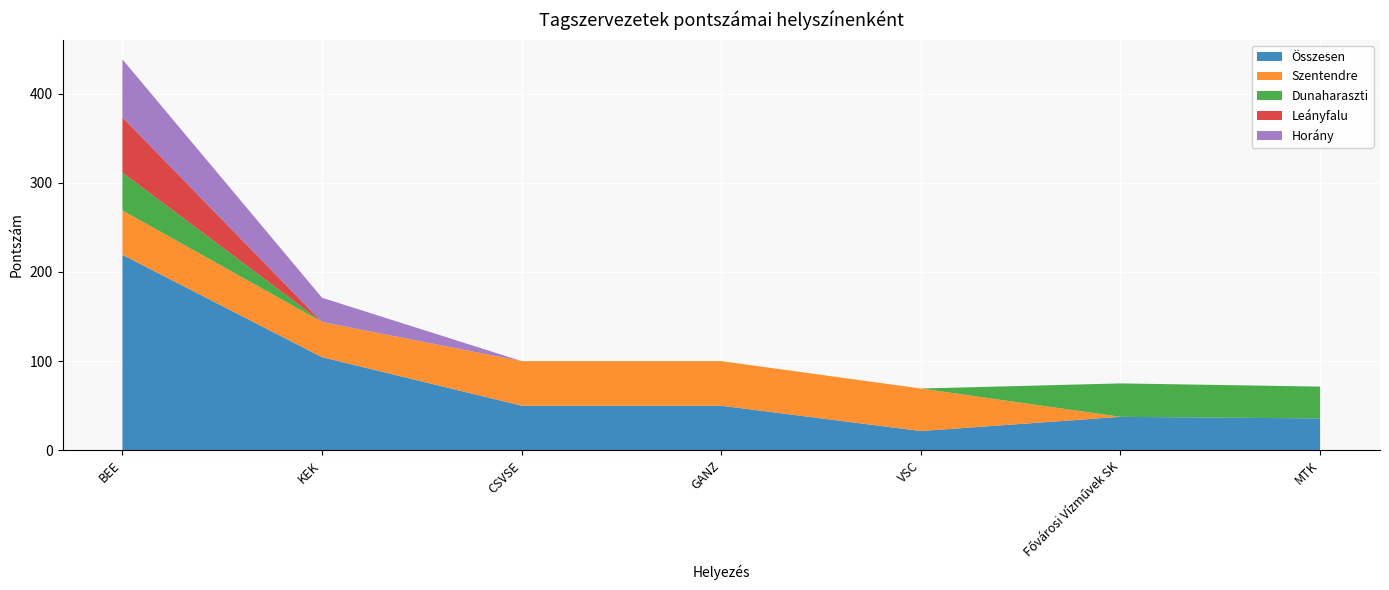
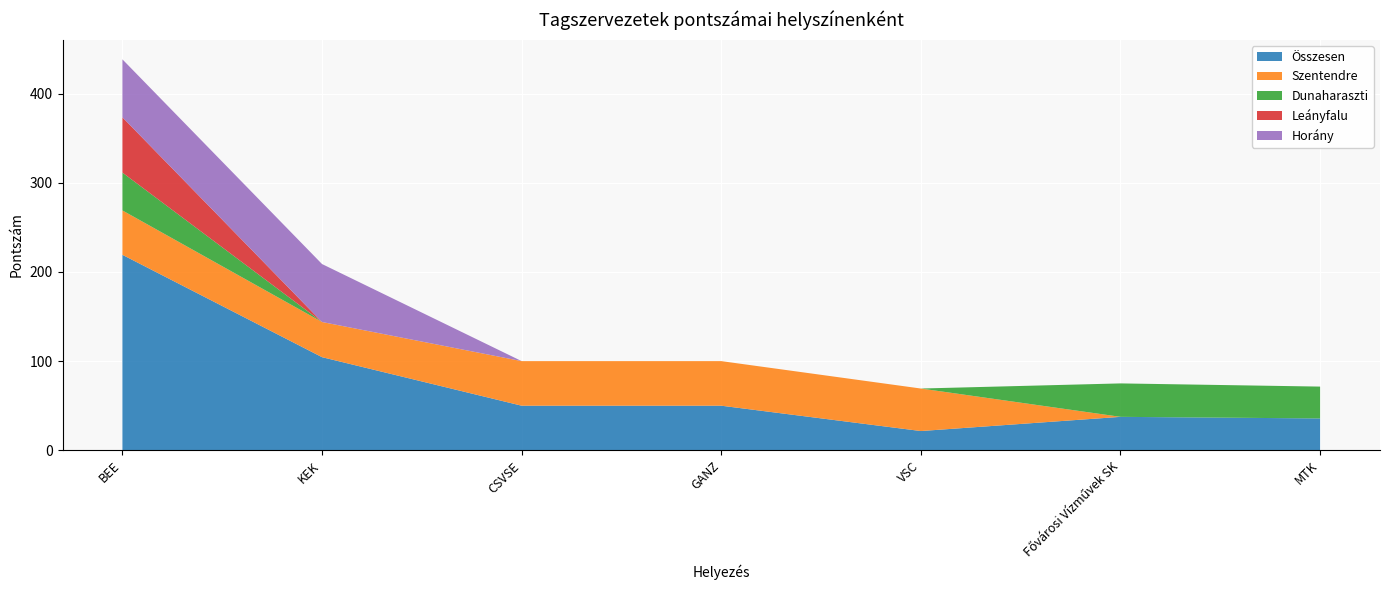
  {
    "Összesen": {
      "BEE": 220,
      "KEK": 100,
      "CSVSE": 50,
      "GANZ": 50,
      "VSC": 20
    },
    "Szentendre": {
      "BEE": 50
    },
    "Dunaharaszti": {
      "BEE": 40
    },
    "Leányfalu": {
      "BEE": 60
    },
    "Horány": {
      "BEE": 70,
-     "KEK": 30
+     "KEK": 70
    }
  }
